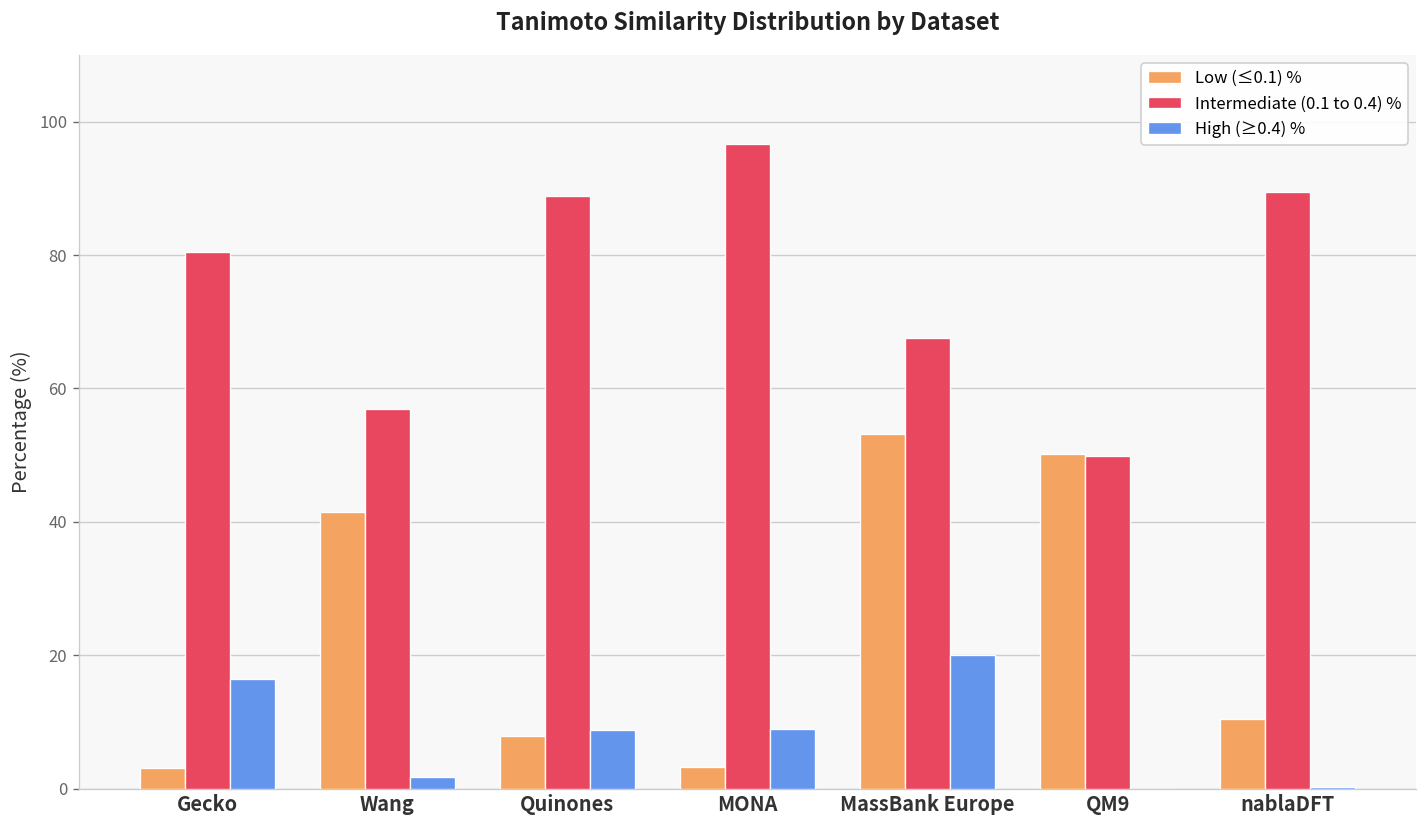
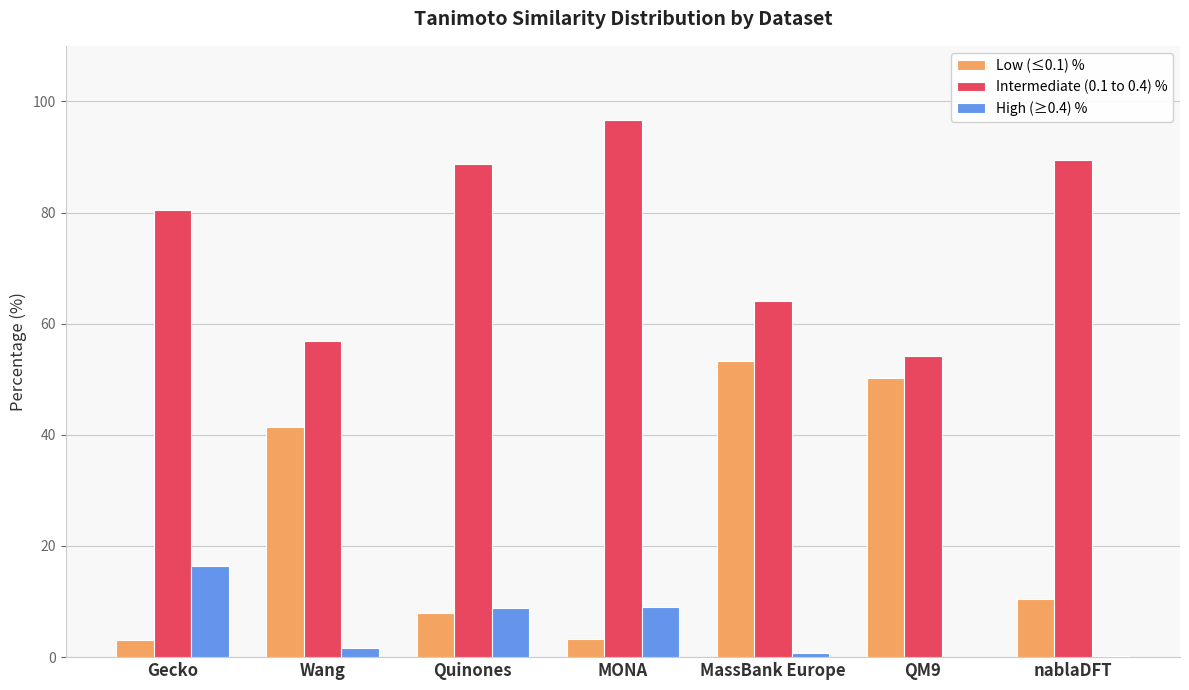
  {
    "Low (≤0.1) %": {
      "Gecko": 3,
      "Wang": 42,
      "Quinones": 8,
      "MONA": 3,
      "MassBank Europe": 53,
      "QM9": 50,
      "nablaDFT": 10
    },
    "Intermediate (0.1 to 0.4) %": {
      "Gecko": 81,
      "Wang": 57,
      "Quinones": 89,
      "MONA": 97,
-     "MassBank Europe": 68,
-     "QM9": 50,
+     "MassBank Europe": 64,
+     "QM9": 54,
      "nablaDFT": 89
    },
    "High (≥0.4) %": {
      "Gecko": 16,
      "Wang": 2,
      "Quinones": 9,
      "MONA": 9,
-     "MassBank Europe": 20,
+     "MassBank Europe": 1,
      "QM9": 0
    }
  }
